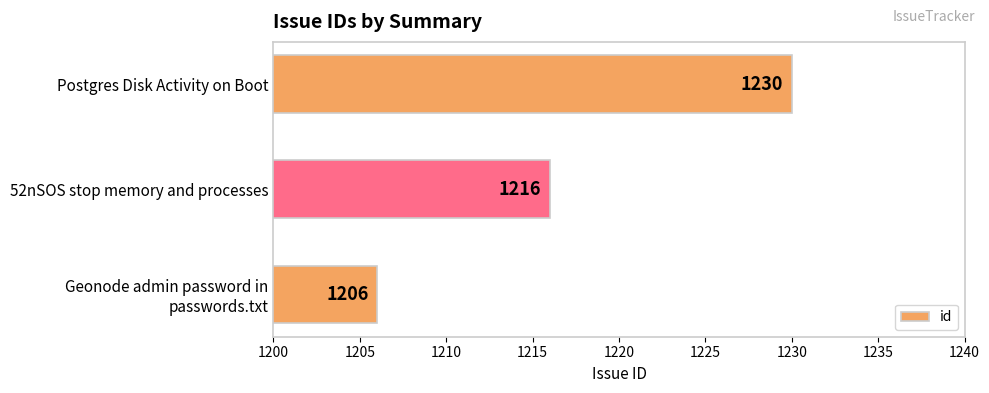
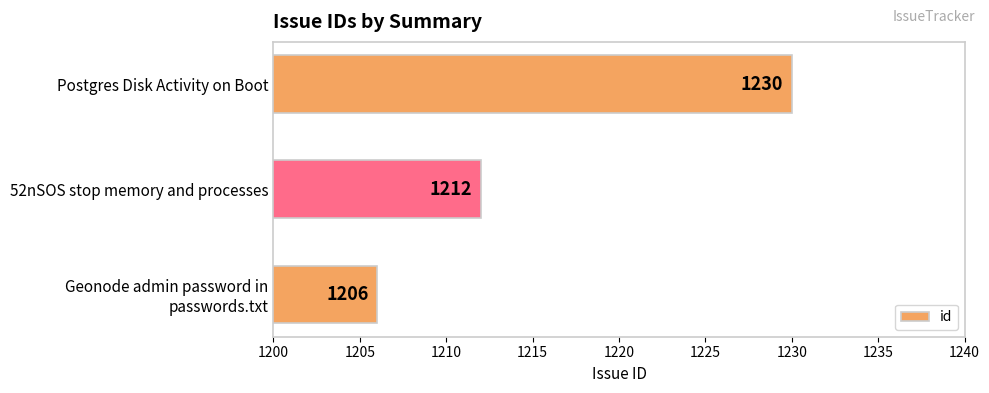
  {
    "Postgres Disk Activity on Boot": 1230,
-   "52nSOS stop memory and processes": 1216,
+   "52nSOS stop memory and processes": 1212,
    "Geonode admin password in passwords.txt": 1206
  }
